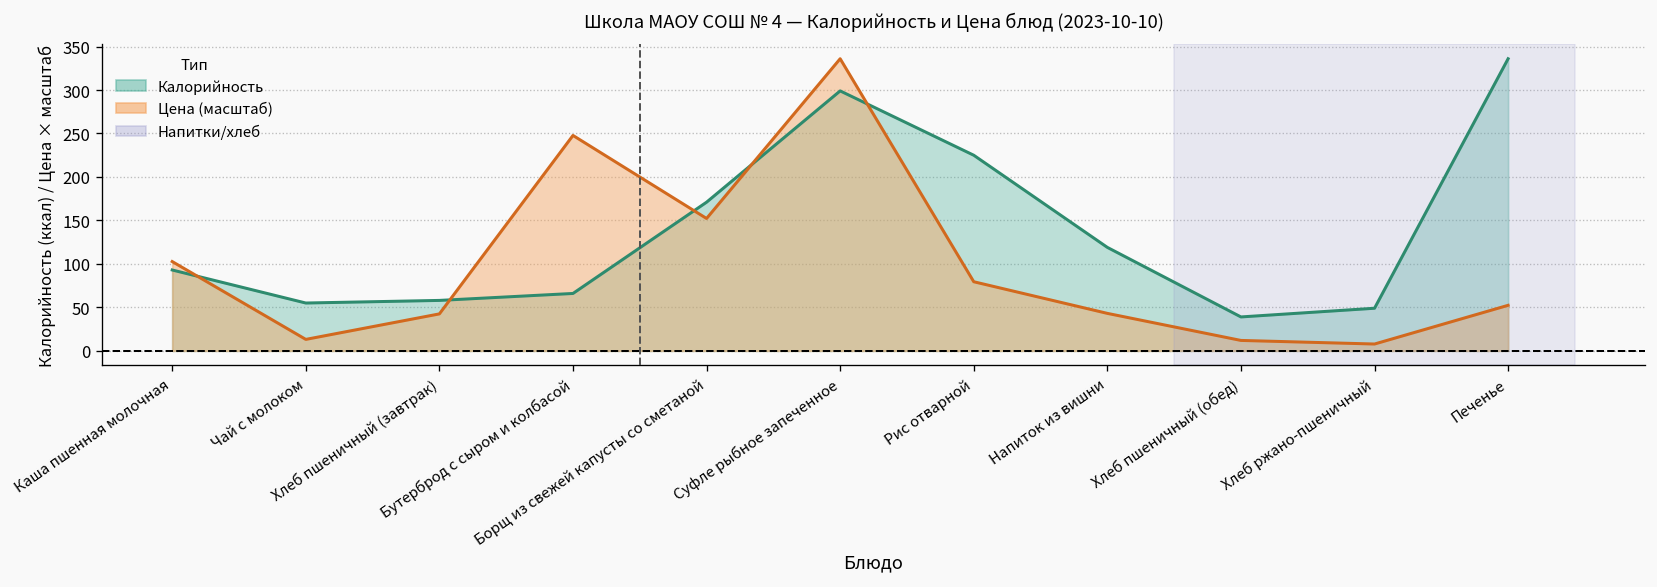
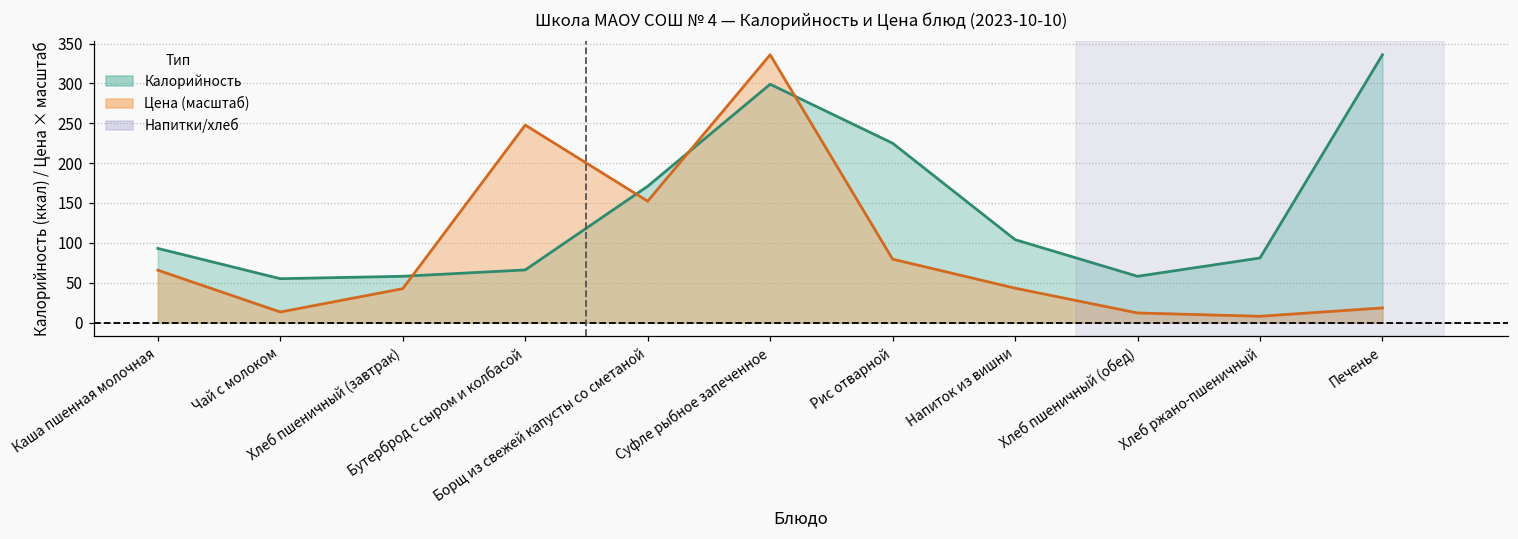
  {
    "Калорийность": {
      "Каша пшенная молочная": 90,
      "Чай с молоком": 60,
      "Хлеб пшеничный (завтрак)": 60,
      "Бутерброд с сыром и колбасой": 70,
      "Борщ из свежей капусты со сметаной": 170,
      "Суфле рыбное запеченное": 300,
      "Рис отварной": 230,
-     "Напиток из вишни": 120,
-     "Хлеб пшеничный (обед)": 40,
-     "Хлеб ржано-пшеничный": 50,
+     "Напиток из вишни": 100,
+     "Хлеб пшеничный (обед)": 60,
+     "Хлеб ржано-пшеничный": 80,
      "Печенье": 340
    },
    "Цена (масштаб)": {
-     "Каша пшенная молочная": 100,
+     "Каша пшенная молочная": 70,
      "Чай с молоком": 10,
      "Хлеб пшеничный (завтрак)": 40,
      "Бутерброд с сыром и колбасой": 250,
      "Борщ из свежей капусты со сметаной": 150,
      "Суфле рыбное запеченное": 340,
      "Рис отварной": 80,
      "Напиток из вишни": 40,
      "Хлеб пшеничный (обед)": 10,
      "Хлеб ржано-пшеничный": 10,
-     "Печенье": 50
+     "Печенье": 20
    }
  }
